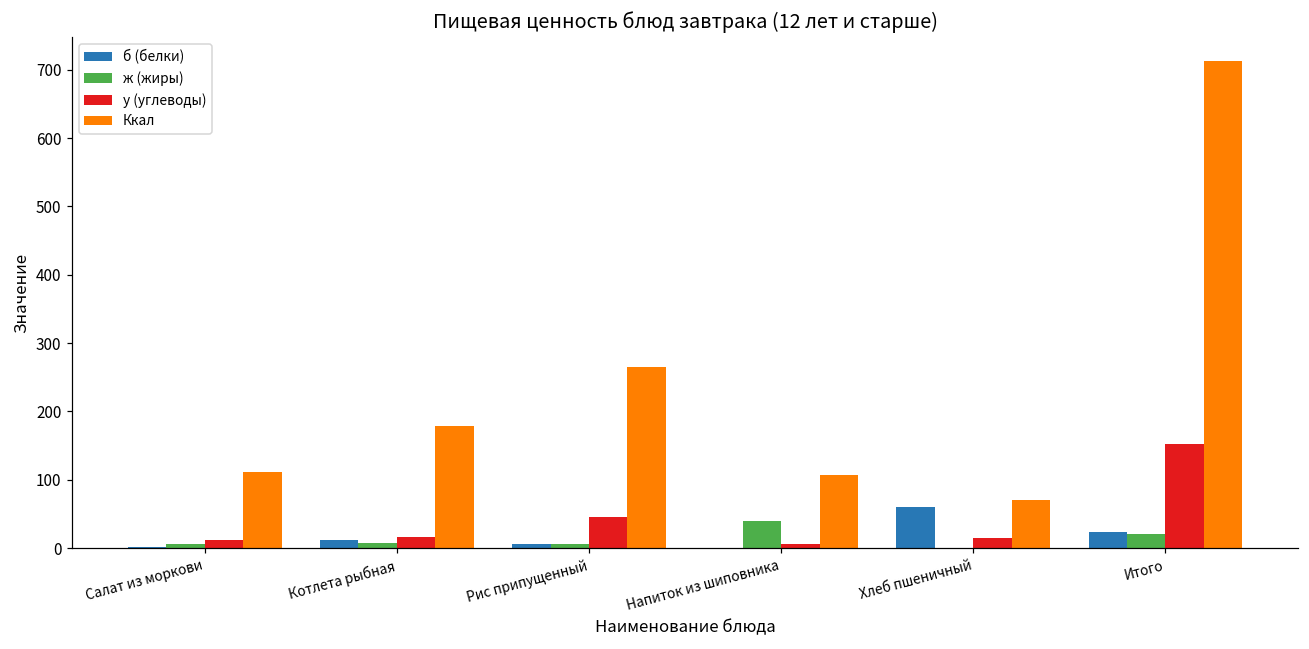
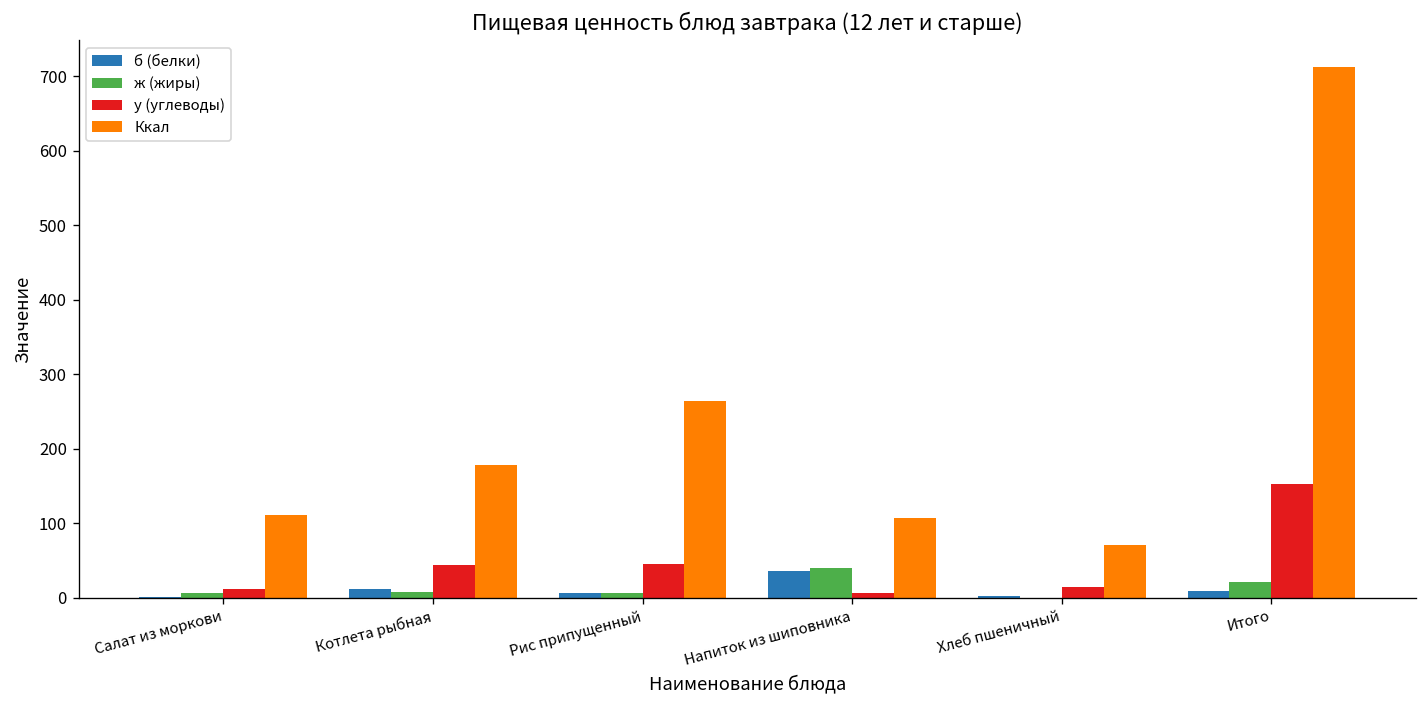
  {
    "б (белки)": {
      "Котлета рыбная": 10,
      "Рис припущенный": 10,
-     "Напиток из шиповника": 0,
-     "Хлеб пшеничный": 60,
-     "Итого": 20
+     "Напиток из шиповника": 40,
+     "Хлеб пшеничный": 0,
+     "Итого": 10
    },
    "ж (жиры)": {
      "Салат из моркови": 10,
      "Котлета рыбная": 10,
      "Рис припущенный": 10,
      "Напиток из шиповника": 40,
      "Итого": 20
    },
    "у (углеводы)": {
      "Салат из моркови": 10,
-     "Котлета рыбная": 20,
+     "Котлета рыбная": 40,
      "Рис припущенный": 50,
      "Напиток из шиповника": 10,
      "Хлеб пшеничный": 20,
      "Итого": 150
    },
    "Ккал": {
      "Салат из моркови": 110,
      "Котлета рыбная": 180,
      "Рис припущенный": 260,
      "Напиток из шиповника": 110,
      "Хлеб пшеничный": 70,
      "Итого": 710
    }
  }
